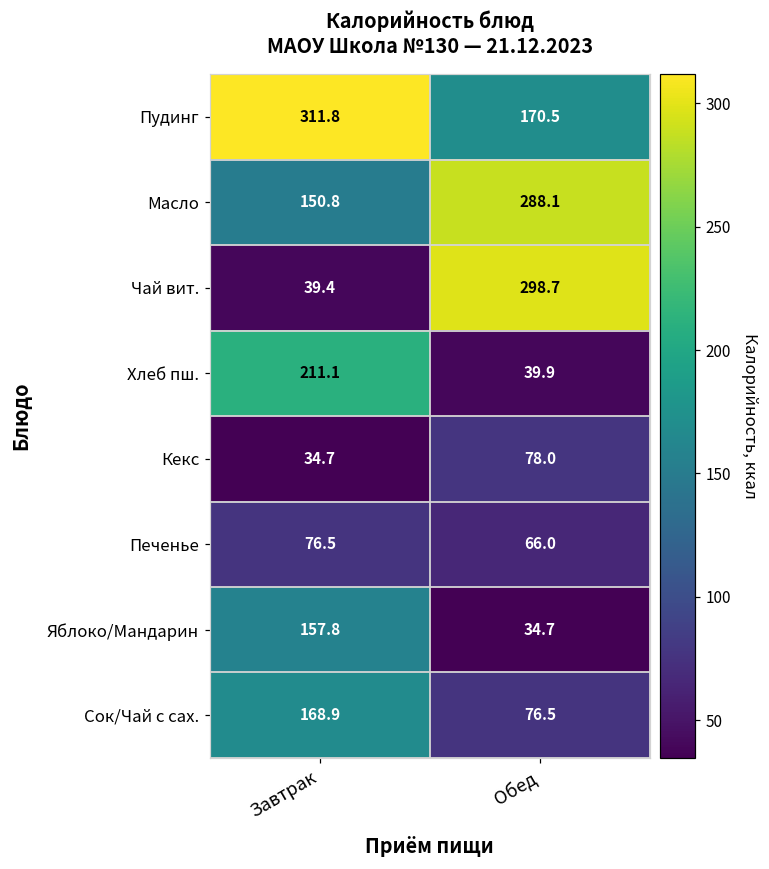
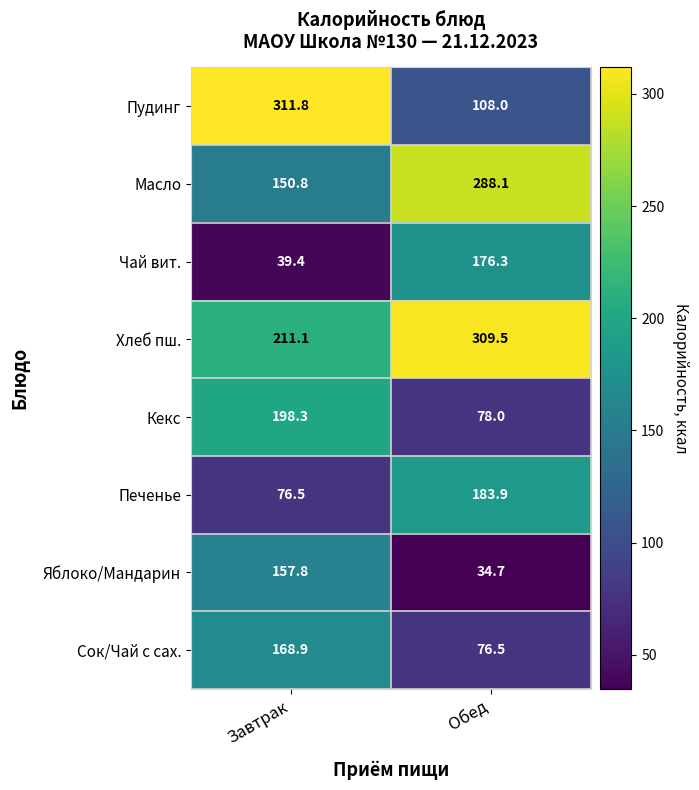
  {
    "Пудинг": {
      "Завтрак": 311.8,
-     "Обед": 170.5
+     "Обед": 108.0
    },
    "Масло": {
      "Завтрак": 150.8,
      "Обед": 288.1
    },
    "Чай вит.": {
      "Завтрак": 39.4,
-     "Обед": 298.7
+     "Обед": 176.3
    },
    "Хлеб пш.": {
      "Завтрак": 211.1,
-     "Обед": 39.9
+     "Обед": 309.5
    },
    "Кекс": {
-     "Завтрак": 34.7,
+     "Завтрак": 198.3,
      "Обед": 78.0
    },
    "Печенье": {
      "Завтрак": 76.5,
-     "Обед": 66.0
+     "Обед": 183.9
    },
    "Яблоко/Мандарин": {
      "Завтрак": 157.8,
      "Обед": 34.7
    },
    "Сок/Чай с сах.": {
      "Завтрак": 168.9,
      "Обед": 76.5
    }
  }
